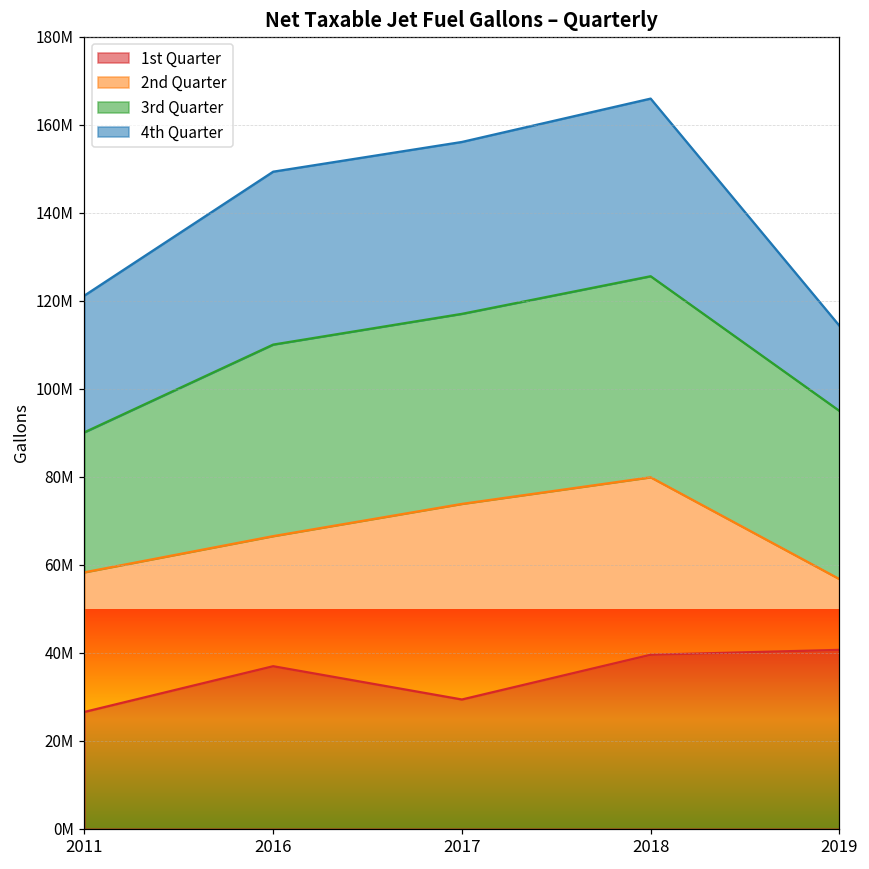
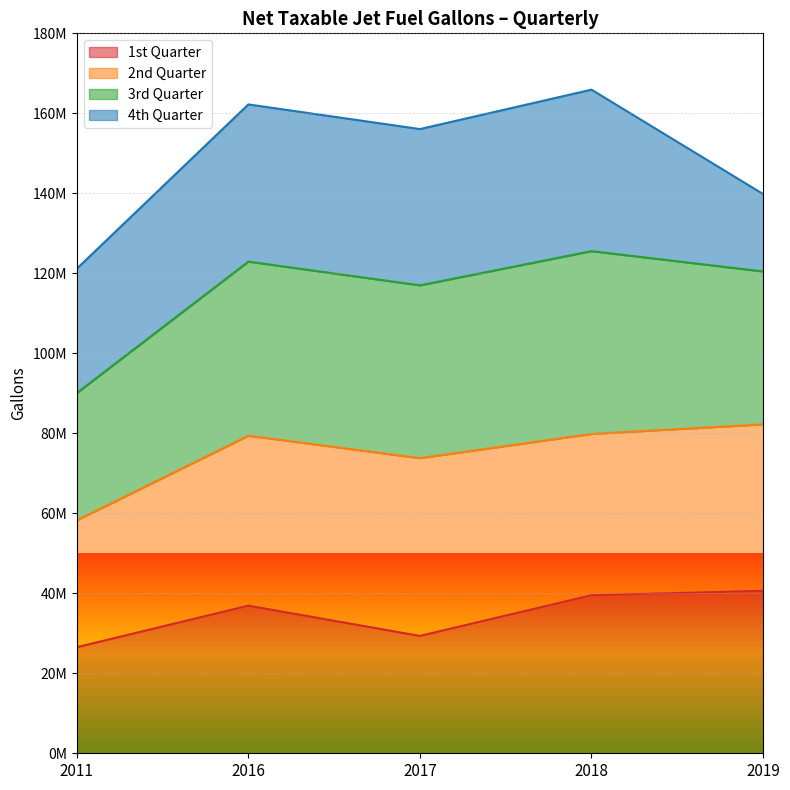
  {
    "1st Quarter": {
      "2011": 27000000,
      "2016": 37000000,
      "2017": 29000000,
      "2018": 40000000,
      "2019": 41000000
    },
    "2nd Quarter": {
      "2011": 32000000,
-     "2016": 30000000,
+     "2016": 42000000,
      "2017": 44000000,
      "2018": 40000000,
-     "2019": 16000000
+     "2019": 42000000
    },
    "3rd Quarter": {
      "2011": 32000000,
      "2016": 44000000,
      "2017": 43000000,
      "2018": 46000000,
      "2019": 38000000
    },
    "4th Quarter": {
      "2011": 31000000,
      "2016": 39000000,
      "2017": 39000000,
      "2018": 40000000,
      "2019": 19000000
    }
  }
